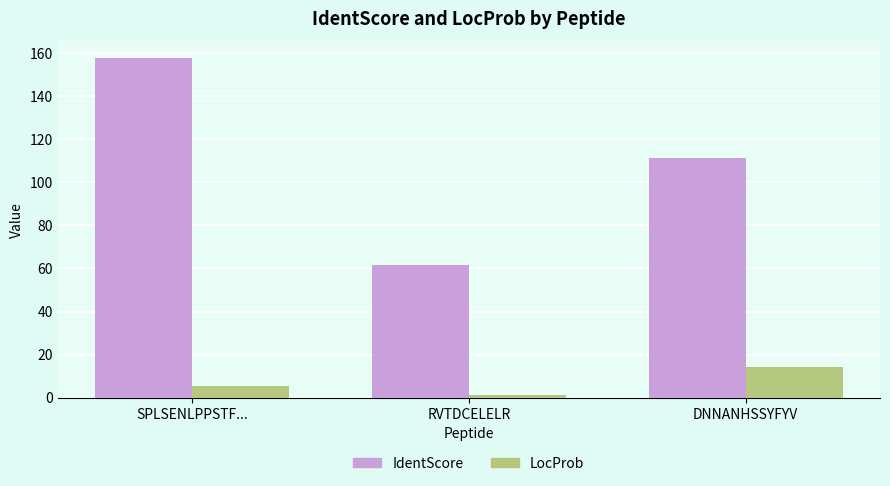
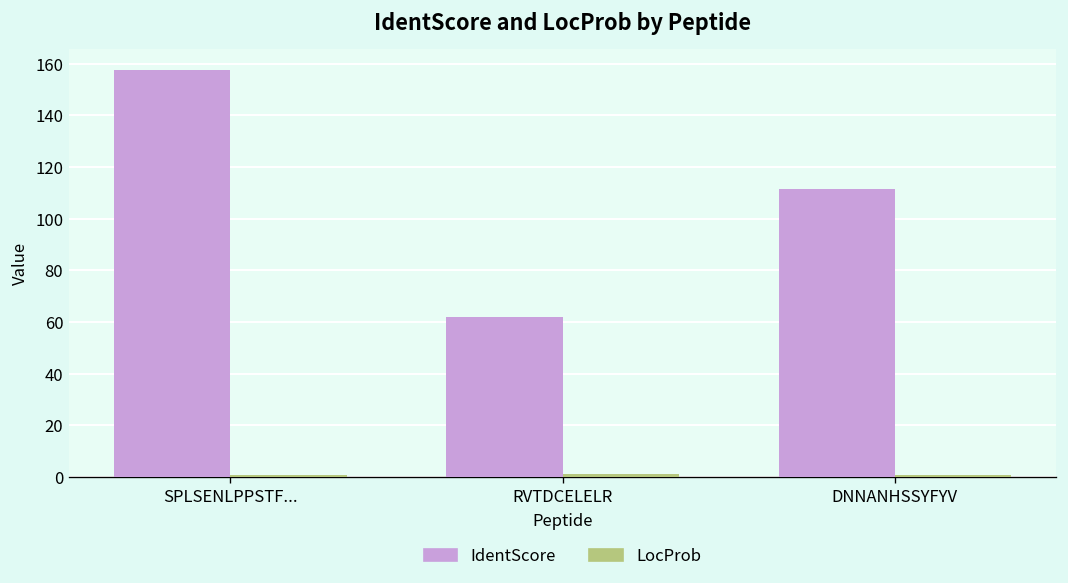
  {
    "IdentScore": {
      "SPLSENLPPSTF...": 158,
      "RVTDCELELR": 62,
      "DNNANHSSYFYV": 111
    },
    "LocProb": {
-     "SPLSENLPPSTF...": 5,
-     "DNNANHSSYFYV": 14
+     "SPLSENLPPSTF...": 1,
+     "DNNANHSSYFYV": 1
    }
  }
